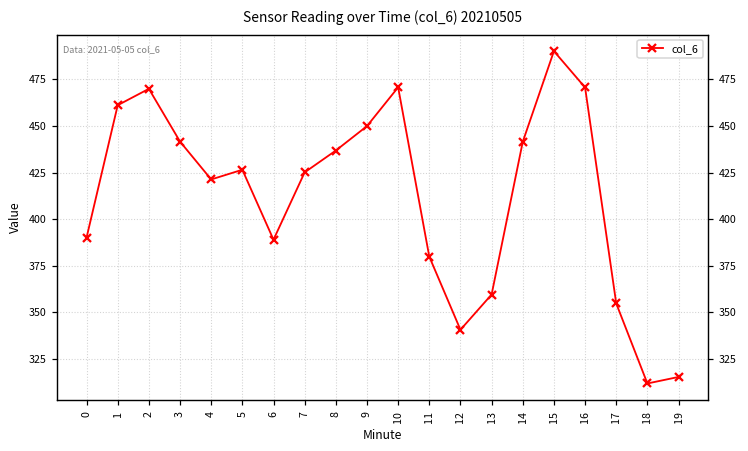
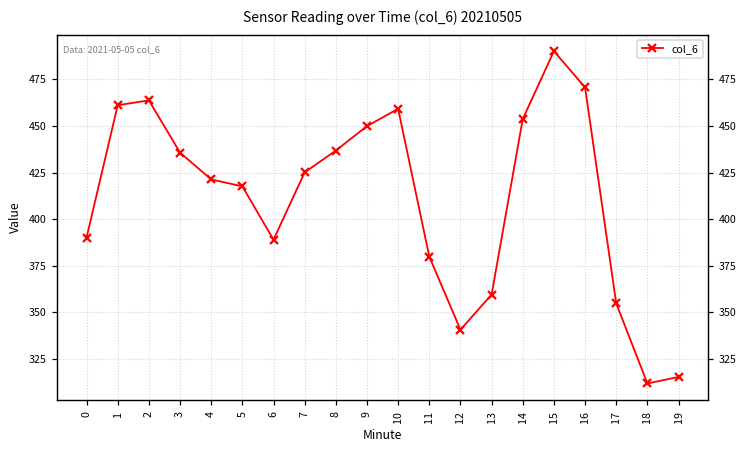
  {
    "0": 390,
    "1": 461,
-   "2": 470,
-   "3": 442,
+   "2": 464,
+   "3": 436,
    "4": 421,
-   "5": 427,
+   "5": 418,
    "6": 389,
    "7": 425,
    "8": 437,
    "9": 450,
-   "10": 471,
+   "10": 459,
    "11": 380,
    "12": 341,
    "13": 360,
-   "14": 442,
+   "14": 454,
    "15": 490,
    "16": 471,
    "17": 355,
    "18": 312,
    "19": 315
  }
